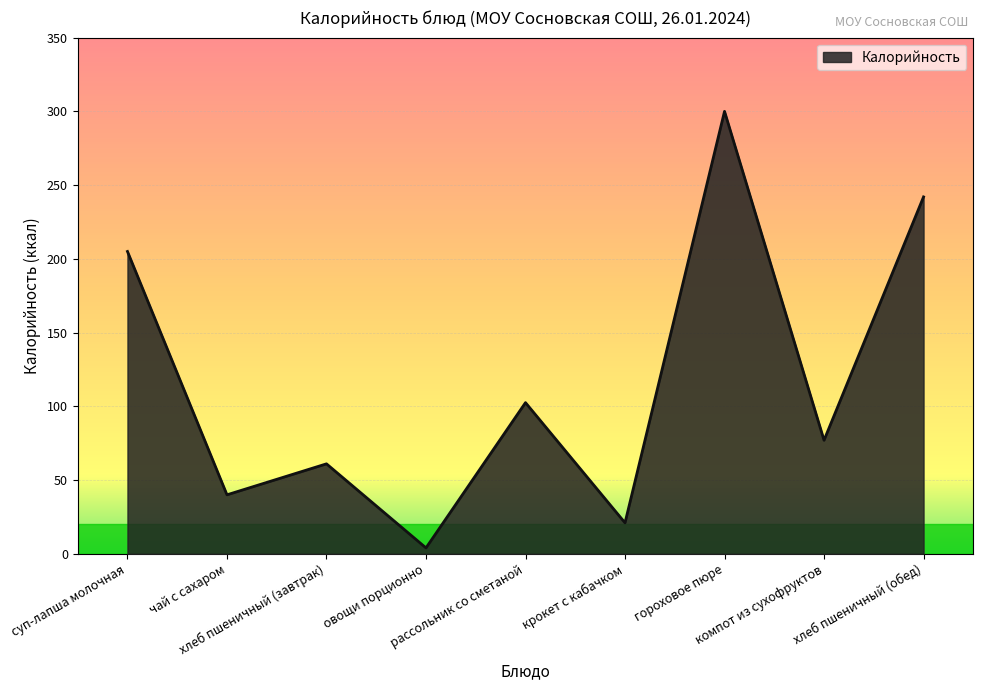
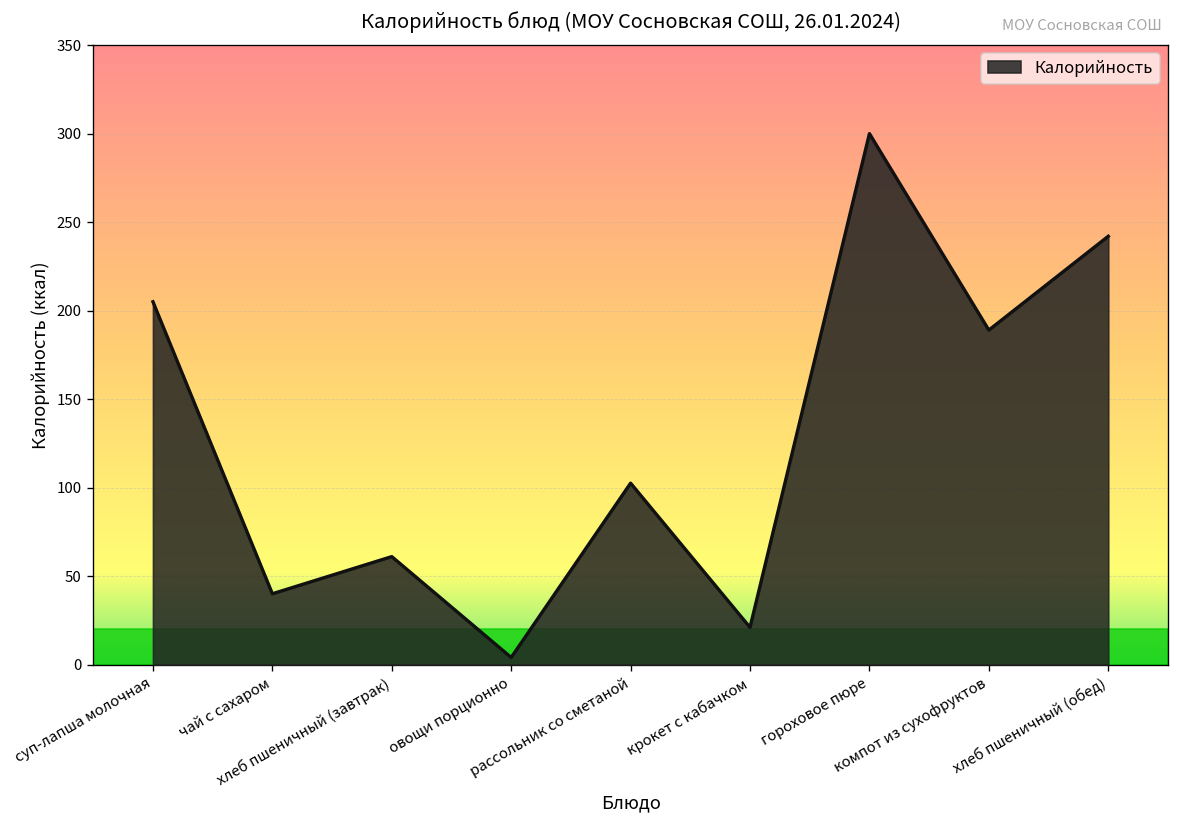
  {
    "суп-лапша молочная": 205,
    "чай с сахаром": 40,
    "хлеб пшеничный (завтрак)": 61,
    "рассольник со сметаной": 103,
    "крокет с кабачком": 21,
    "гороховое пюре": 300,
-   "компот из сухофруктов": 77,
+   "компот из сухофруктов": 189,
    "хлеб пшеничный (обед)": 242
  }
